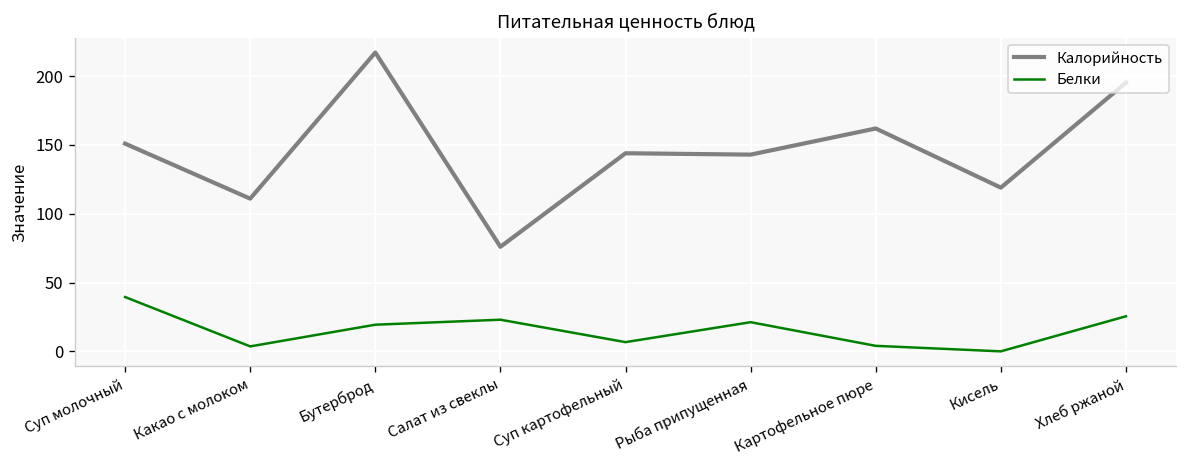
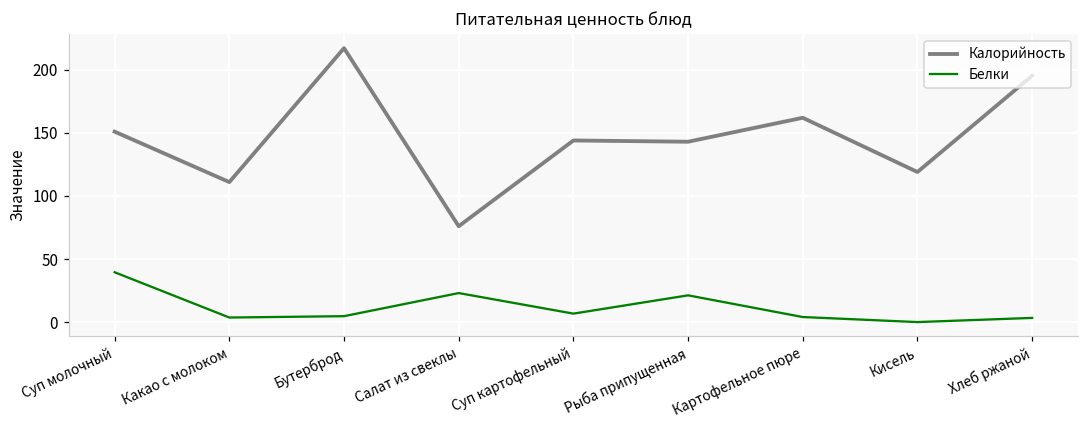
  {
    "Калорийность": {
      "Суп молочный": 151,
      "Какао с молоком": 111,
      "Бутерброд": 217,
      "Салат из свеклы": 76,
      "Суп картофельный": 144,
      "Рыба припущенная": 143,
      "Картофельное пюре": 162,
      "Кисель": 119
    },
    "Белки": {
      "Суп молочный": 40,
      "Какао с молоком": 4,
-     "Бутерброд": 19,
+     "Бутерброд": 5,
      "Салат из свеклы": 23,
      "Суп картофельный": 7,
      "Рыба припущенная": 21,
      "Картофельное пюре": 4,
      "Кисель": 0,
-     "Хлеб ржаной": 26
+     "Хлеб ржаной": 3
    }
  }
